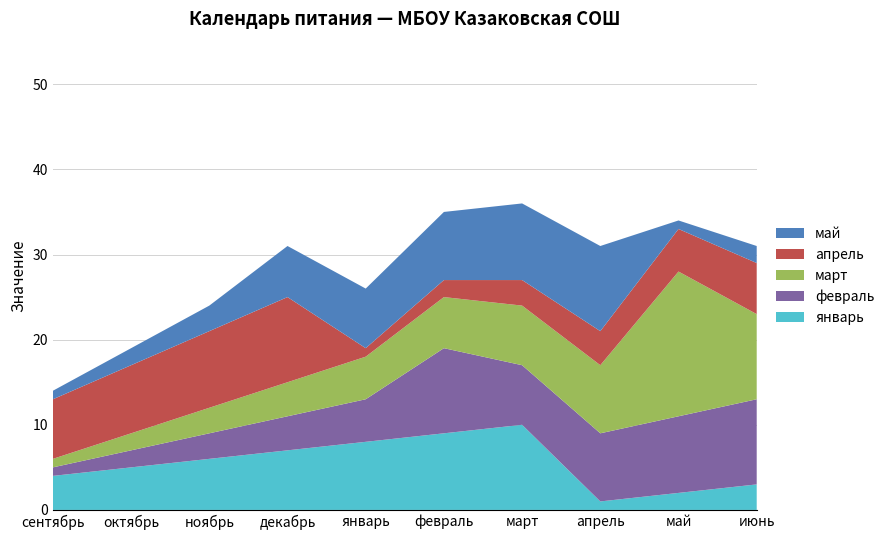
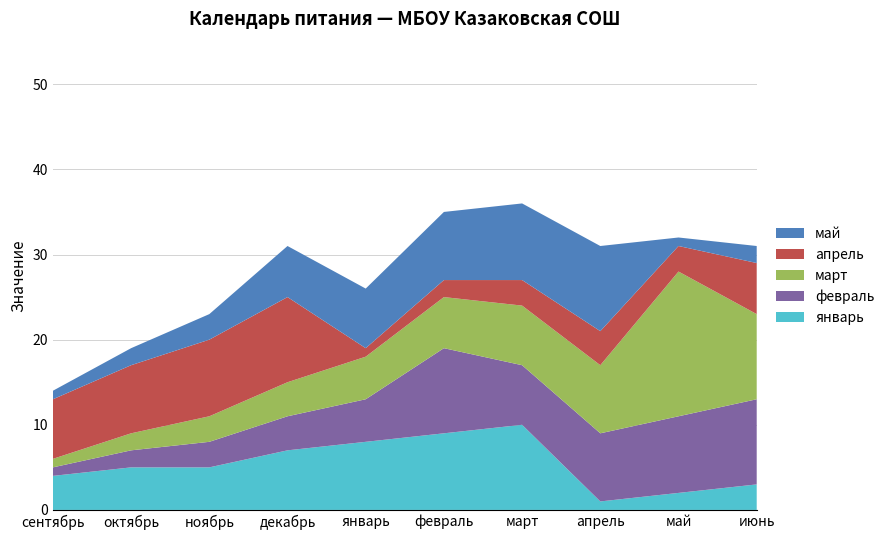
  {
    "январь": {
-     "ноябрь": 6
+     "ноябрь": 5
    },
    "апрель": {
-     "май": 5
+     "май": 3
    },
    "май": {
      "сентябрь": 1,
      "октябрь": 2,
      "ноябрь": 3,
      "декабрь": 6,
      "январь": 7,
      "февраль": 8,
      "март": 9,
      "апрель": 10,
      "май": 1,
      "июнь": 2
    }
  }
